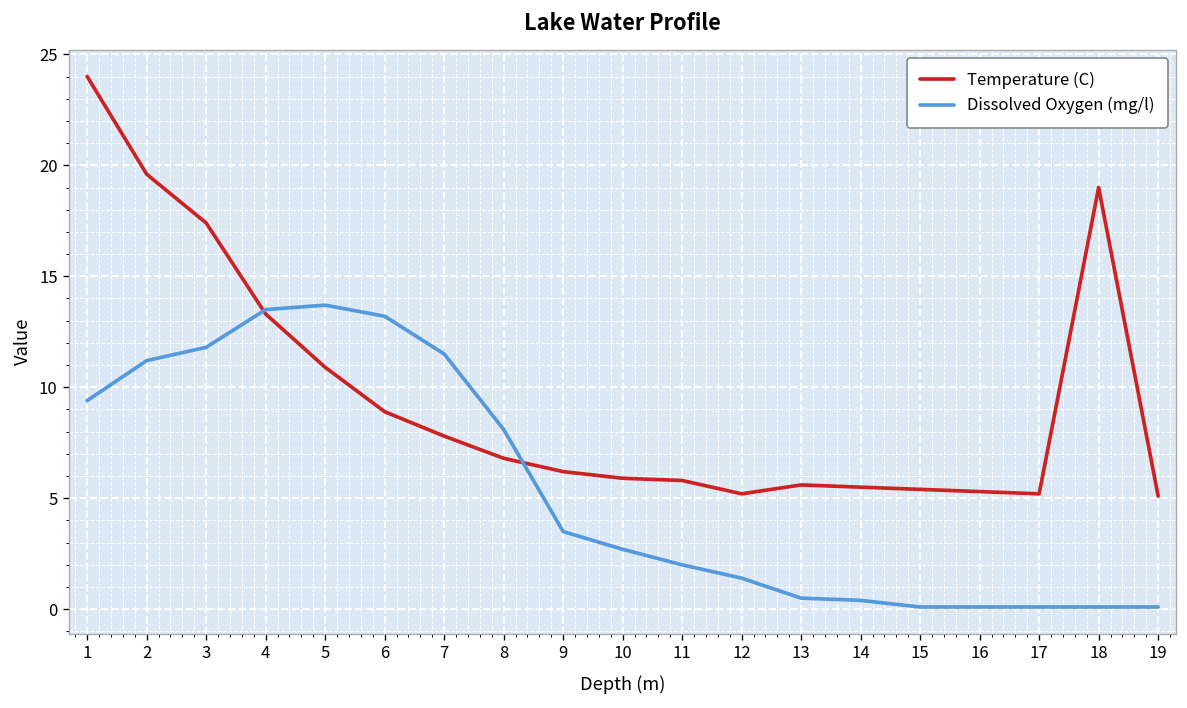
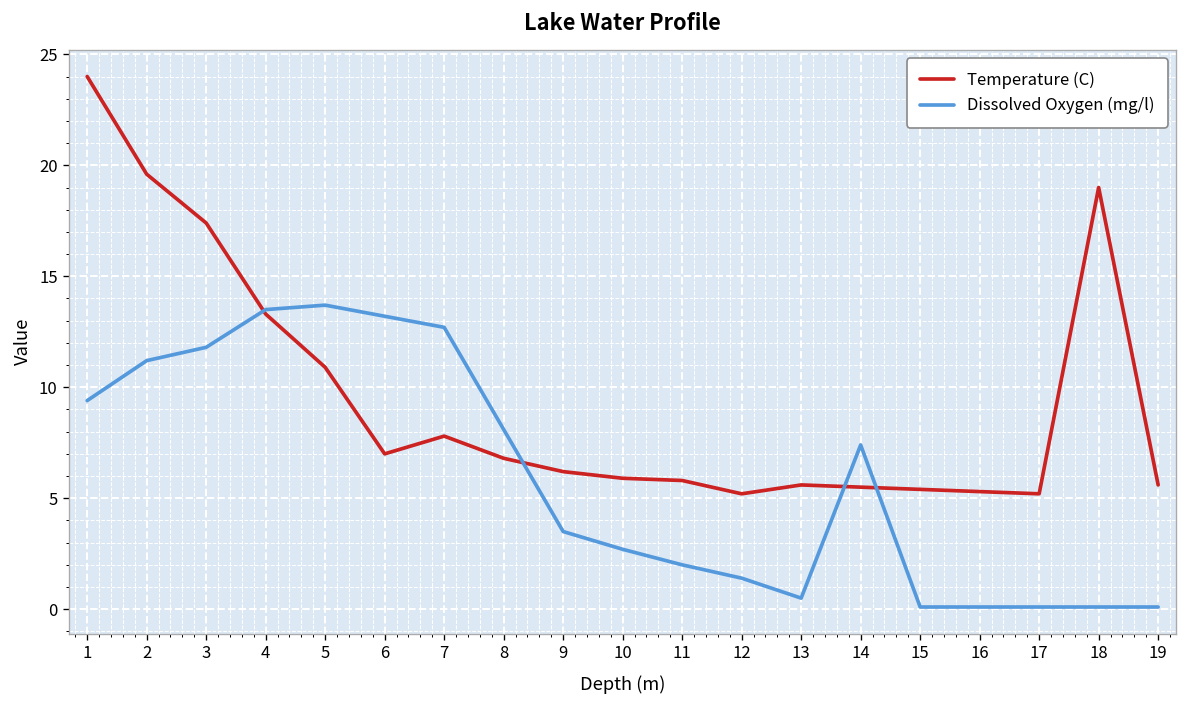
  {
    "Temperature (C)": {
      "1": 24.0,
      "2": 19.6,
      "3": 17.4,
      "4": 13.3,
      "5": 10.9,
-     "6": 8.9,
+     "6": 7.0,
      "7": 7.8,
      "8": 6.8,
      "9": 6.2,
      "10": 5.9,
      "11": 5.8,
      "12": 5.2,
      "13": 5.6,
      "14": 5.5,
      "15": 5.4,
      "16": 5.3,
      "17": 5.2,
      "18": 19.0,
-     "19": 5.1
+     "19": 5.6
    },
    "Dissolved Oxygen (mg/l)": {
      "1": 9.4,
      "2": 11.2,
      "3": 11.8,
      "4": 13.5,
      "5": 13.7,
      "6": 13.2,
-     "7": 11.5,
+     "7": 12.7,
      "8": 8.1,
      "9": 3.5,
      "10": 2.7,
      "11": 2.0,
      "12": 1.4,
      "13": 0.5,
-     "14": 0.4,
+     "14": 7.4,
      "15": 0.1,
      "16": 0.1,
      "17": 0.1,
      "18": 0.1,
      "19": 0.1
    }
  }
